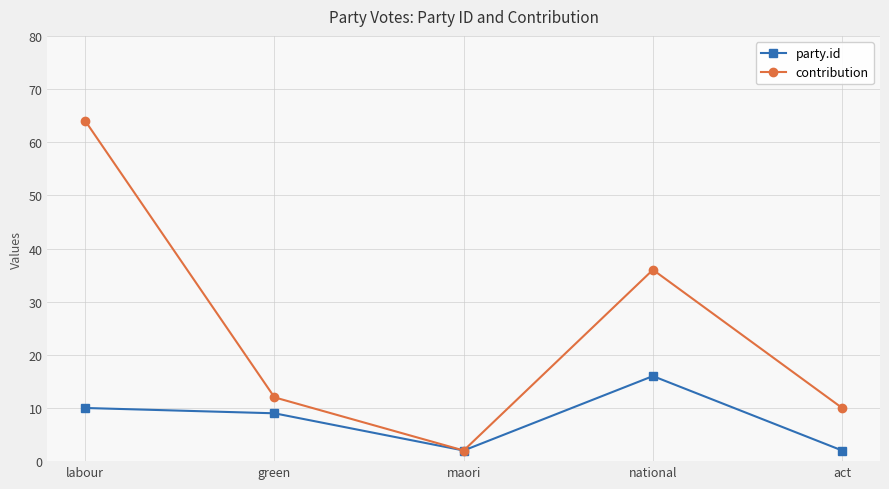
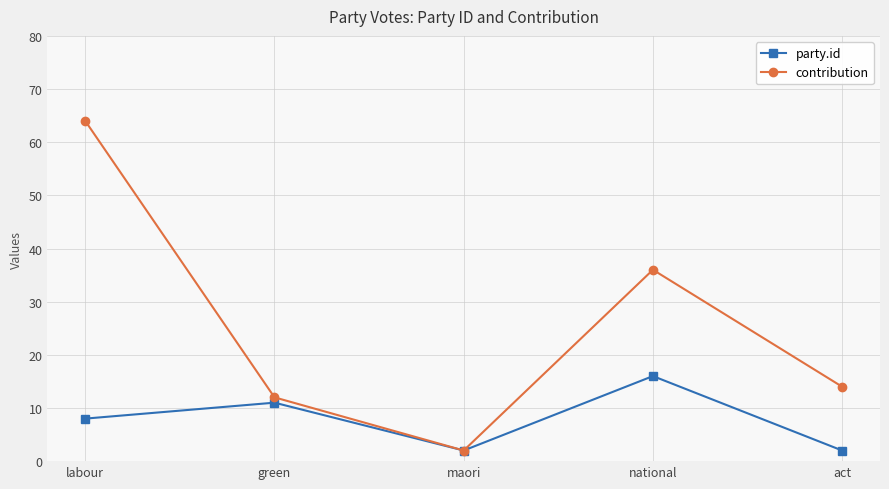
  {
    "party.id": {
-     "labour": 10,
-     "green": 9,
+     "labour": 8,
+     "green": 11,
      "national": 16,
      "act": 2
    },
    "contribution": {
      "labour": 64,
      "green": 12,
      "national": 36,
-     "act": 10
+     "act": 14
    }
  }
